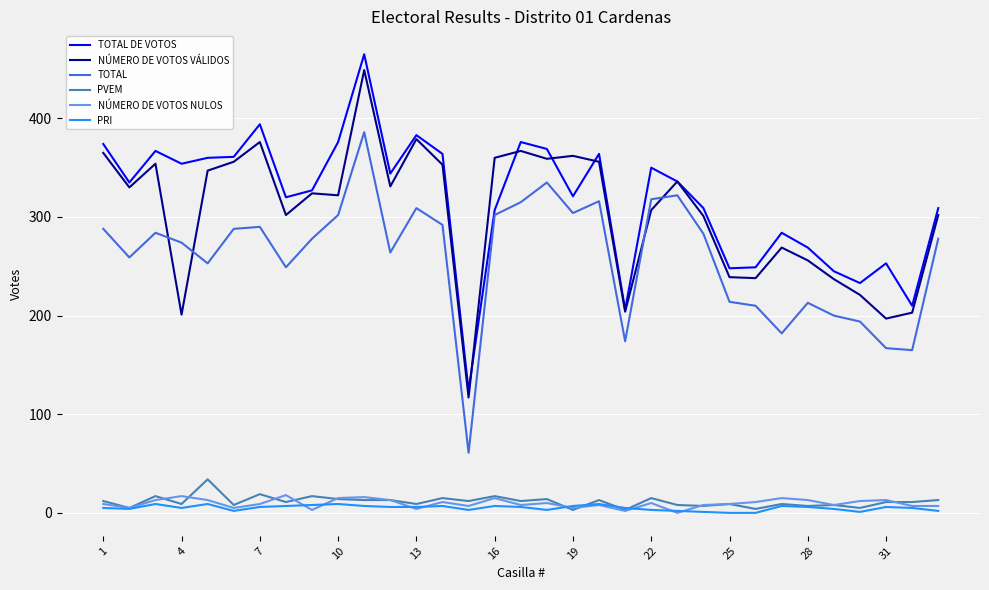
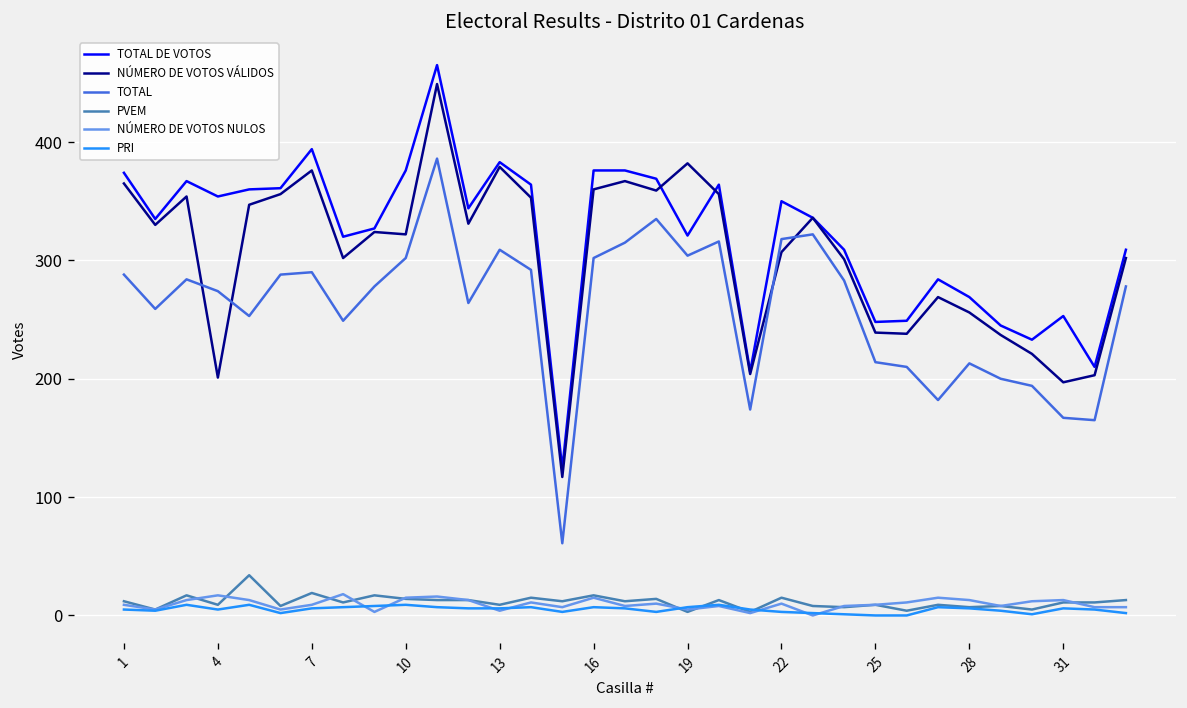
  {
    "TOTAL DE VOTOS": {
      "1": 370,
      "4": 350,
      "7": 390,
      "10": 380,
      "13": 380,
-     "16": 310,
+     "16": 380,
      "19": 320,
      "22": 350,
      "25": 250,
      "28": 270,
      "31": 250
    },
    "NÚMERO DE VOTOS VÁLIDOS": {
      "1": 370,
      "4": 200,
      "7": 380,
      "10": 320,
      "13": 380,
      "16": 360,
-     "19": 360,
+     "19": 380,
      "22": 310,
      "25": 240,
      "28": 260,
      "31": 200
    },
    "PRI": {
      "1": 10,
      "4": 10,
      "7": 10,
      "10": 10,
      "16": 10,
      "22": 0,
      "25": 0,
      "31": 10
    }
  }
